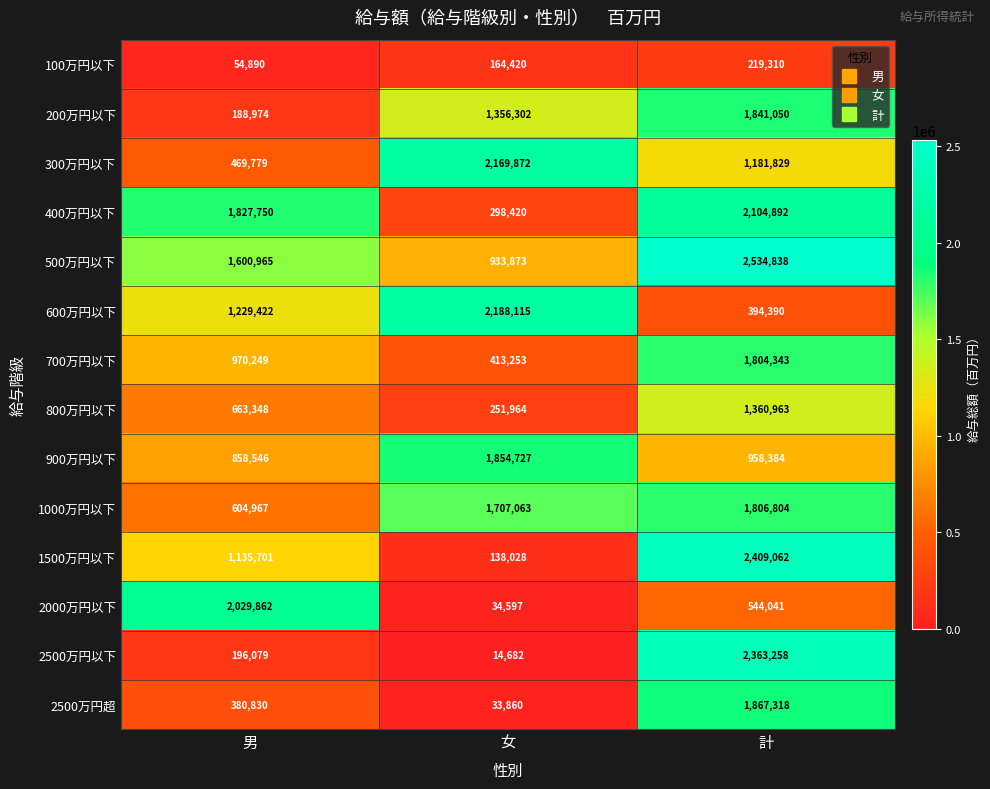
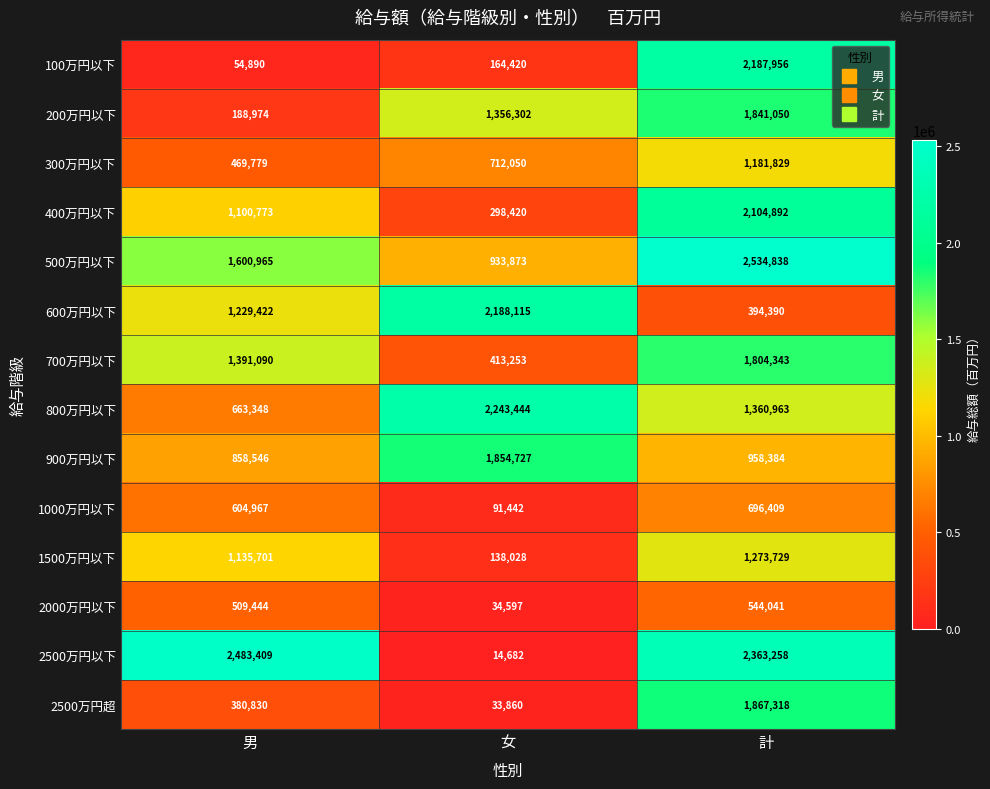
  {
    "100万円以下": {
      "男": "54,890",
      "女": "164,420",
-     "計": "219,310"
+     "計": "2,187,956"
    },
    "200万円以下": {
      "男": "188,974",
      "女": "1,356,302",
      "計": "1,841,050"
    },
    "300万円以下": {
      "男": "469,779",
-     "女": "2,169,872",
+     "女": "712,050",
      "計": "1,181,829"
    },
    "400万円以下": {
-     "男": "1,827,750",
+     "男": "1,100,773",
      "女": "298,420",
      "計": "2,104,892"
    },
    "500万円以下": {
      "男": "1,600,965",
      "女": "933,873",
      "計": "2,534,838"
    },
    "600万円以下": {
      "男": "1,229,422",
      "女": "2,188,115",
      "計": "394,390"
    },
    "700万円以下": {
-     "男": "970,249",
+     "男": "1,391,090",
      "女": "413,253",
      "計": "1,804,343"
    },
    "800万円以下": {
      "男": "663,348",
-     "女": "251,964",
+     "女": "2,243,444",
      "計": "1,360,963"
    },
    "900万円以下": {
      "男": "858,546",
      "女": "1,854,727",
      "計": "958,384"
    },
    "1000万円以下": {
      "男": "604,967",
-     "女": "1,707,063",
-     "計": "1,806,804"
+     "女": "91,442",
+     "計": "696,409"
    },
    "1500万円以下": {
      "男": "1,135,701",
      "女": "138,028",
-     "計": "2,409,062"
+     "計": "1,273,729"
    },
    "2000万円以下": {
-     "男": "2,029,862",
+     "男": "509,444",
      "女": "34,597",
      "計": "544,041"
    },
    "2500万円以下": {
-     "男": "196,079",
+     "男": "2,483,409",
      "女": "14,682",
      "計": "2,363,258"
    },
    "2500万円超": {
      "男": "380,830",
      "女": "33,860",
      "計": "1,867,318"
    }
  }
